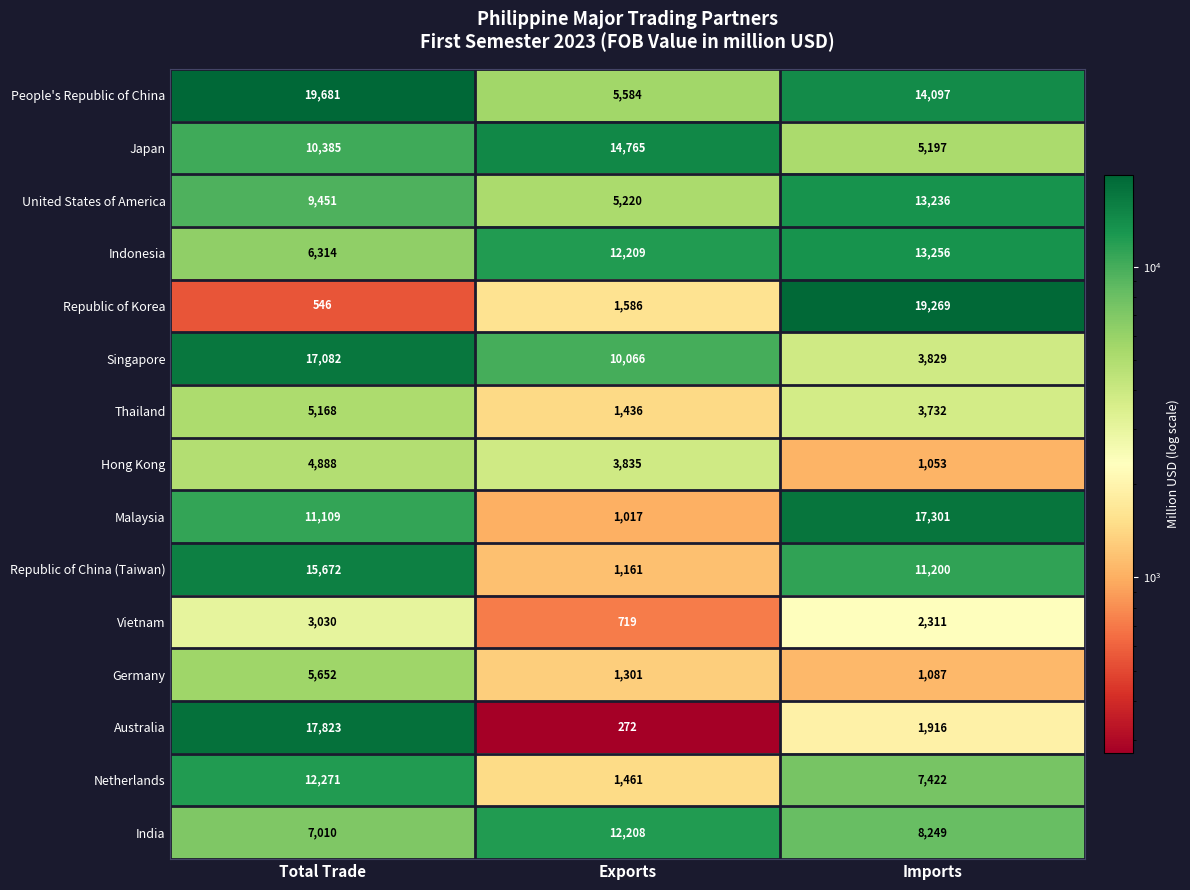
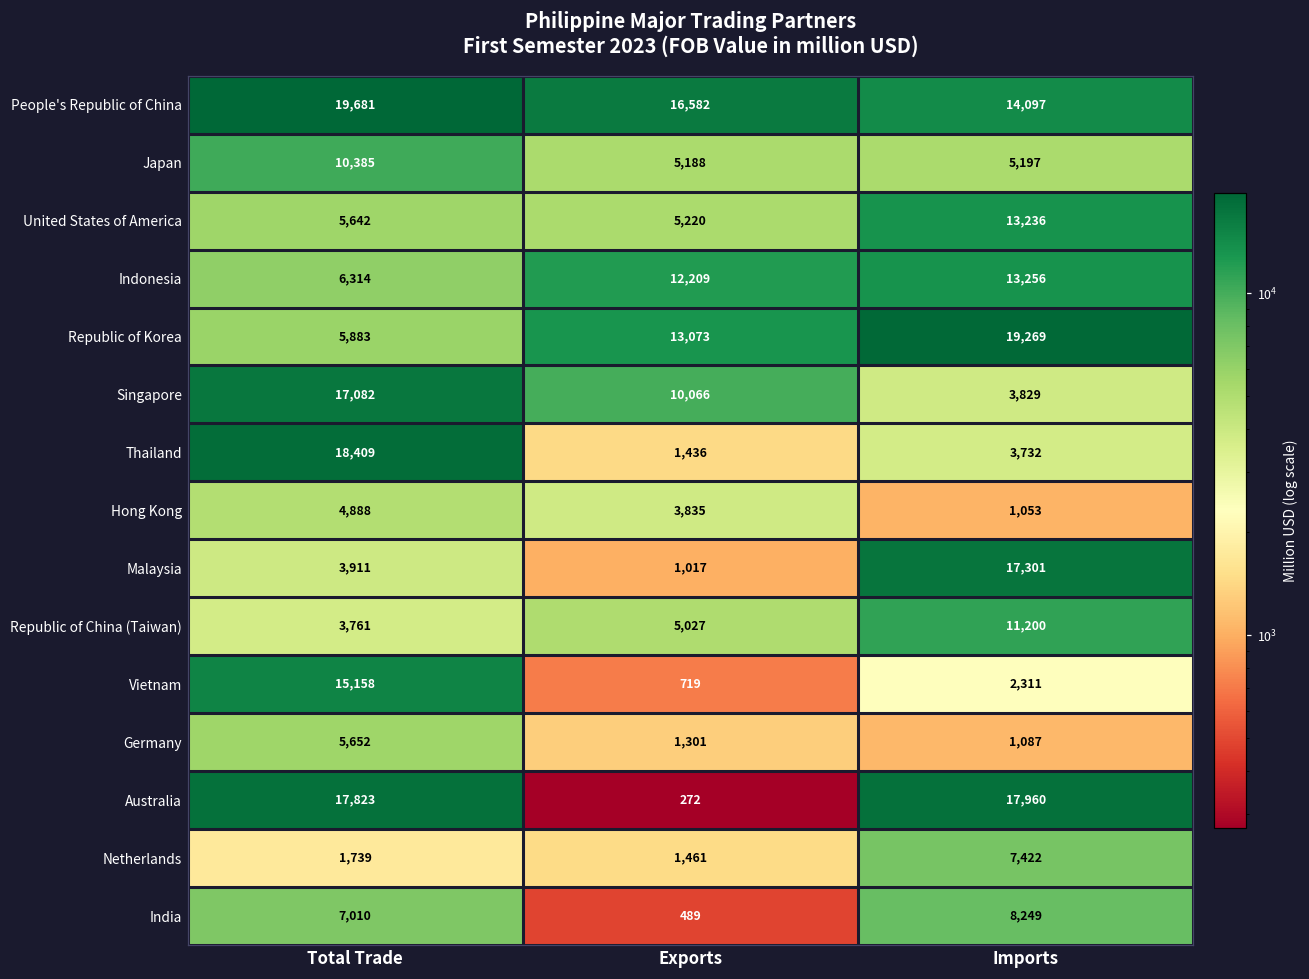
  {
    "People's Republic of China": {
      "Total Trade": "19,681",
-     "Exports": "5,584",
+     "Exports": "16,582",
      "Imports": "14,097"
    },
    "Japan": {
      "Total Trade": "10,385",
-     "Exports": "14,765",
+     "Exports": "5,188",
      "Imports": "5,197"
    },
    "United States of America": {
-     "Total Trade": "9,451",
+     "Total Trade": "5,642",
      "Exports": "5,220",
      "Imports": "13,236"
    },
    "Indonesia": {
      "Total Trade": "6,314",
      "Exports": "12,209",
      "Imports": "13,256"
    },
    "Republic of Korea": {
-     "Total Trade": "546",
-     "Exports": "1,586",
+     "Total Trade": "5,883",
+     "Exports": "13,073",
      "Imports": "19,269"
    },
    "Singapore": {
      "Total Trade": "17,082",
      "Exports": "10,066",
      "Imports": "3,829"
    },
    "Thailand": {
-     "Total Trade": "5,168",
+     "Total Trade": "18,409",
      "Exports": "1,436",
      "Imports": "3,732"
    },
    "Hong Kong": {
      "Total Trade": "4,888",
      "Exports": "3,835",
      "Imports": "1,053"
    },
    "Malaysia": {
-     "Total Trade": "11,109",
+     "Total Trade": "3,911",
      "Exports": "1,017",
      "Imports": "17,301"
    },
    "Republic of China (Taiwan)": {
-     "Total Trade": "15,672",
-     "Exports": "1,161",
+     "Total Trade": "3,761",
+     "Exports": "5,027",
      "Imports": "11,200"
    },
    "Vietnam": {
-     "Total Trade": "3,030",
+     "Total Trade": "15,158",
      "Exports": "719",
      "Imports": "2,311"
    },
    "Germany": {
      "Total Trade": "5,652",
      "Exports": "1,301",
      "Imports": "1,087"
    },
    "Australia": {
      "Total Trade": "17,823",
      "Exports": "272",
-     "Imports": "1,916"
+     "Imports": "17,960"
    },
    "Netherlands": {
-     "Total Trade": "12,271",
+     "Total Trade": "1,739",
      "Exports": "1,461",
      "Imports": "7,422"
    },
    "India": {
      "Total Trade": "7,010",
-     "Exports": "12,208",
+     "Exports": "489",
      "Imports": "8,249"
    }
  }
